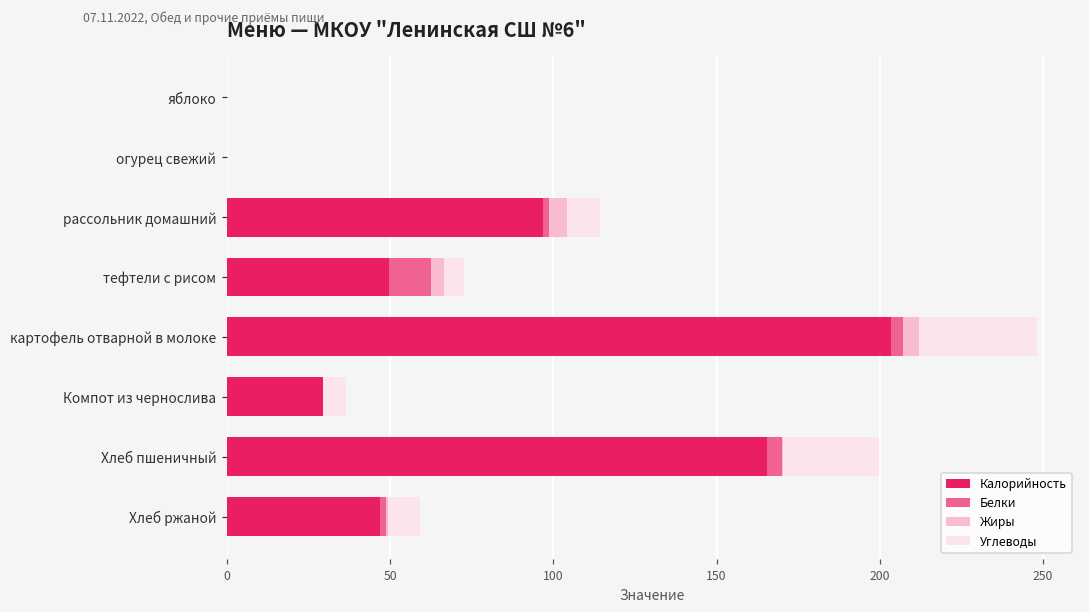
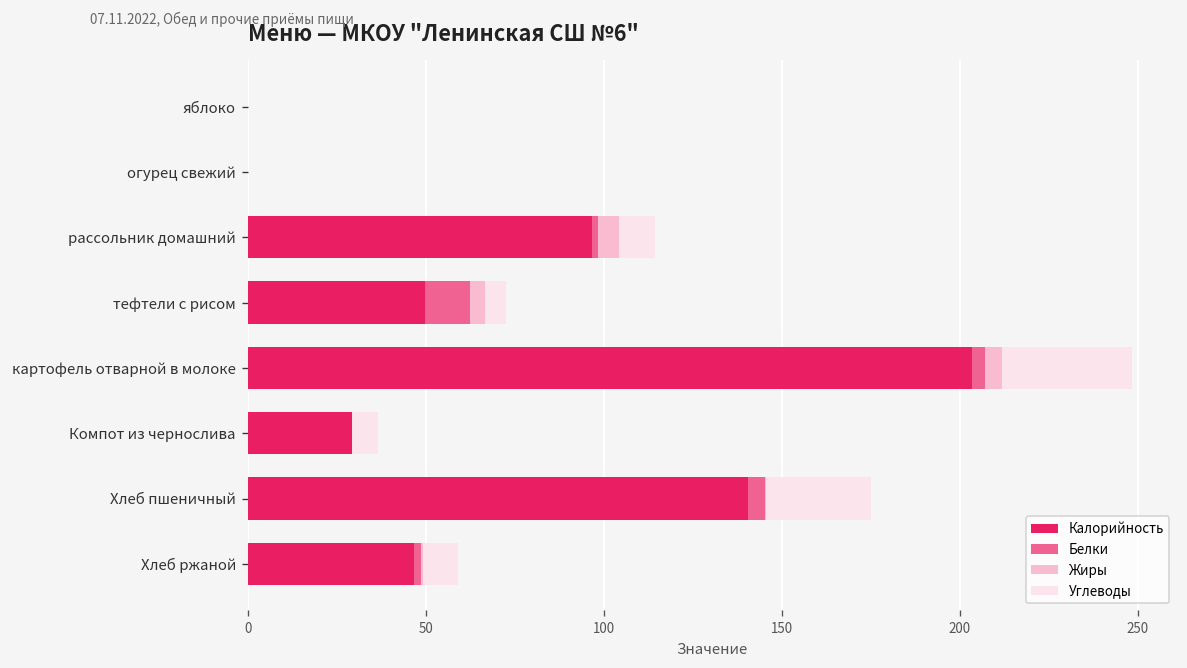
  {
    "Калорийность": {
      "яблоко": 0,
      "огурец свежий": 0,
      "рассольник домашний": 97,
      "тефтели с рисом": 50,
      "картофель отварной в молоке": 204,
      "Компот из чернослива": 29,
-     "Хлеб пшеничный": 165,
+     "Хлеб пшеничный": 141,
      "Хлеб ржаной": 47
    },
    "Белки": {
      "яблоко": 0,
      "огурец свежий": 0,
      "рассольник домашний": 2,
      "тефтели с рисом": 13,
      "картофель отварной в молоке": 4,
      "Хлеб пшеничный": 5,
      "Хлеб ржаной": 2
    }
  }
